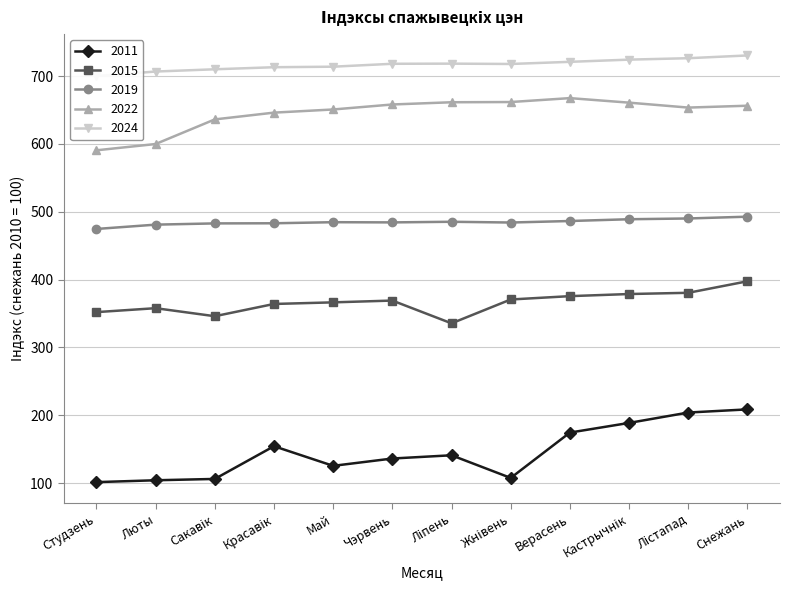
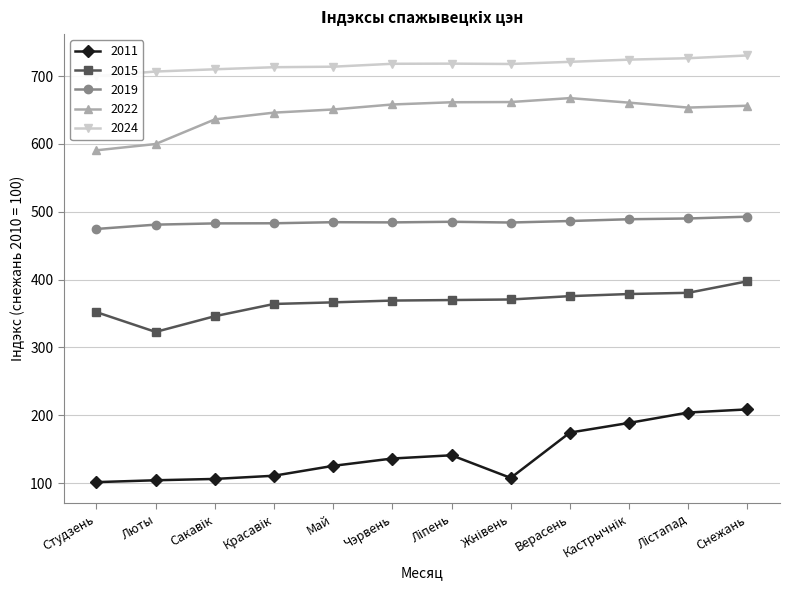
  {
    "2011": {
      "Студзень": 100,
      "Люты": 100,
      "Сакавік": 110,
-     "Красавік": 150,
+     "Красавік": 110,
      "Май": 130,
      "Чэрвень": 140,
      "Ліпень": 140,
      "Жнівень": 110,
      "Верасень": 170,
      "Кастрычнік": 190,
      "Лістапад": 200,
      "Снежань": 210
    },
    "2015": {
      "Студзень": 350,
-     "Люты": 360,
+     "Люты": 320,
      "Сакавік": 350,
      "Красавік": 360,
      "Май": 370,
      "Чэрвень": 370,
-     "Ліпень": 340,
+     "Ліпень": 370,
      "Жнівень": 370,
      "Верасень": 380,
      "Кастрычнік": 380,
      "Лістапад": 380,
      "Снежань": 400
    }
  }
